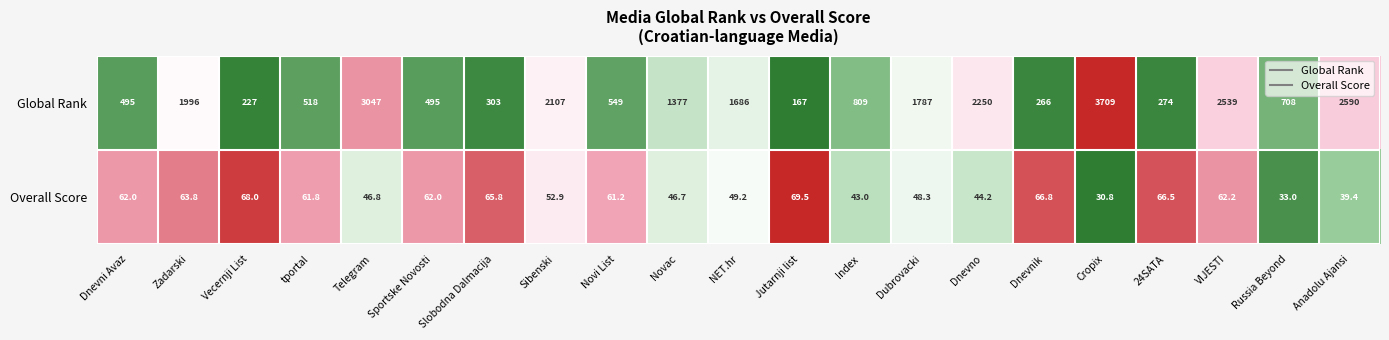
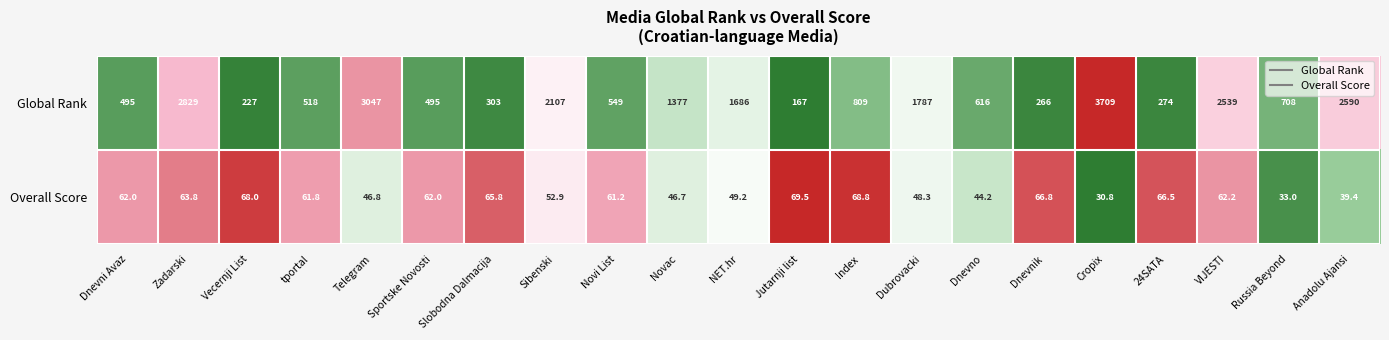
  {
    "Global Rank": {
      "Dnevni Avaz": 495,
-     "Zadarski": 1996,
+     "Zadarski": 2829,
      "Vecernji List": 227,
      "tportal": 518,
      "Telegram": 3047,
      "Sportske Novosti": 495,
      "Slobodna Dalmacija": 303,
      "Sibenski": 2107,
      "Novi List": 549,
      "Novac": 1377,
      "NET.hr": 1686,
      "Jutarnji list": 167,
      "Index": 809,
      "Dubrovacki": 1787,
-     "Dnevno": 2250,
+     "Dnevno": 616,
      "Dnevnik": 266,
      "Cropix": 3709,
      "24SATA": 274,
      "VIJESTI": 2539,
      "Russia Beyond": 708,
      "Anadolu Ajansi": 2590
    },
    "Overall Score": {
      "Dnevni Avaz": 62.0,
      "Zadarski": 63.8,
      "Vecernji List": 68.0,
      "tportal": 61.8,
      "Telegram": 46.8,
      "Sportske Novosti": 62.0,
      "Slobodna Dalmacija": 65.8,
      "Sibenski": 52.9,
      "Novi List": 61.2,
      "Novac": 46.7,
      "NET.hr": 49.2,
      "Jutarnji list": 69.5,
-     "Index": 43.0,
+     "Index": 68.8,
      "Dubrovacki": 48.3,
      "Dnevno": 44.2,
      "Dnevnik": 66.8,
      "Cropix": 30.8,
      "24SATA": 66.5,
      "VIJESTI": 62.2,
      "Russia Beyond": 33.0,
      "Anadolu Ajansi": 39.4
    }
  }
